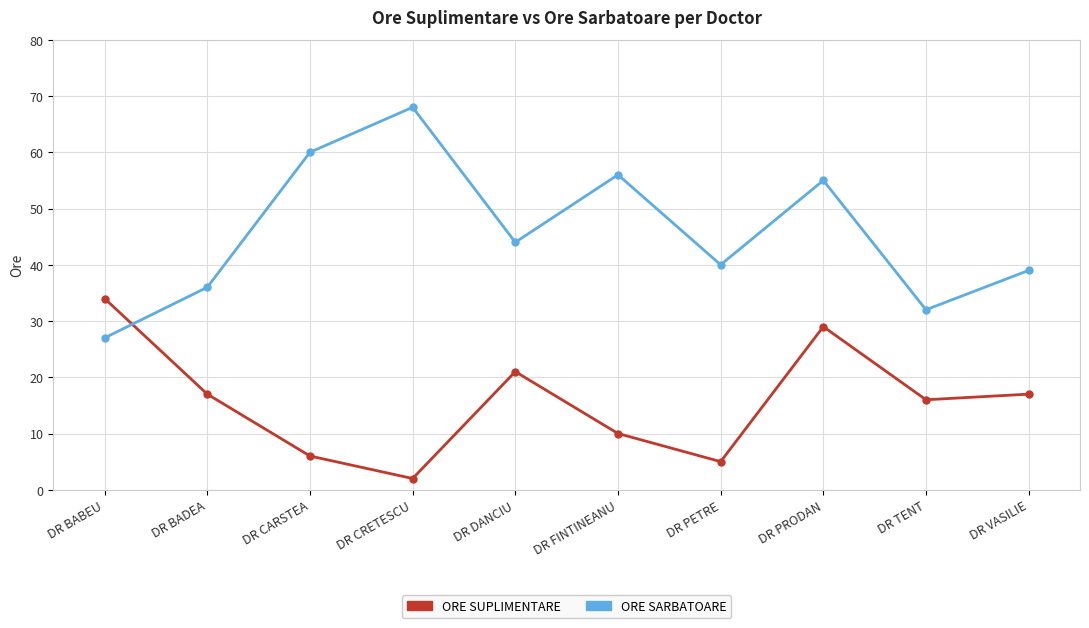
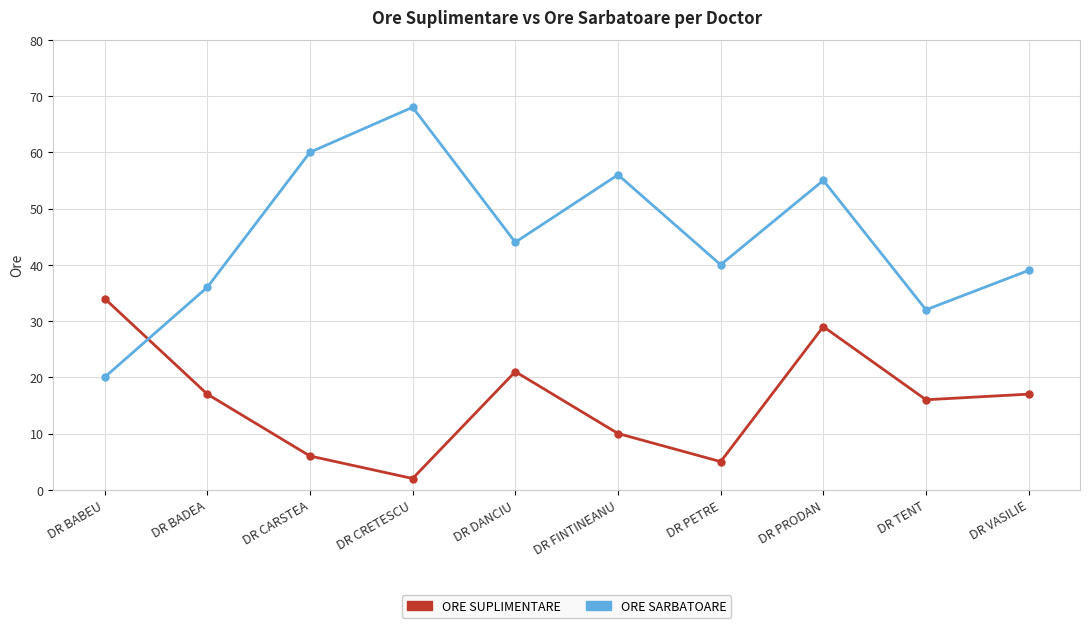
  {
    "ORE SUPLIMENTARE": {
      "DR BABEU": 34,
      "DR BADEA": 17,
      "DR CARSTEA": 6,
      "DR CRETESCU": 2,
      "DR DANCIU": 21,
      "DR FINTINEANU": 10,
      "DR PETRE": 5,
      "DR PRODAN": 29,
      "DR TENT": 16,
      "DR VASILIE": 17
    },
    "ORE SARBATOARE": {
-     "DR BABEU": 27,
+     "DR BABEU": 20,
      "DR BADEA": 36,
      "DR CARSTEA": 60,
      "DR CRETESCU": 68,
      "DR DANCIU": 44,
      "DR FINTINEANU": 56,
      "DR PETRE": 40,
      "DR PRODAN": 55,
      "DR TENT": 32,
      "DR VASILIE": 39
    }
  }
